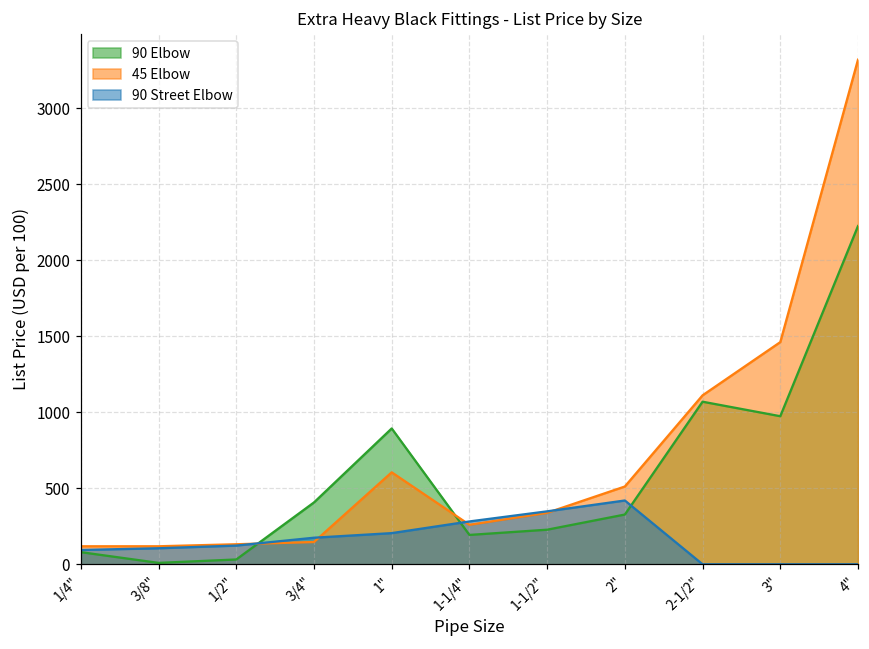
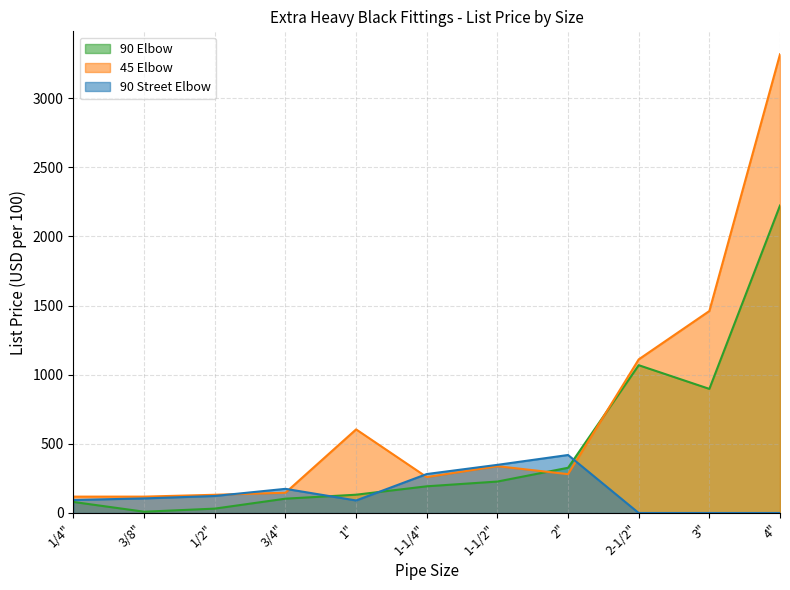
  {
    "90 Elbow": {
      "3/8\"": 10,
      "1/2\"": 30,
-     "3/4\"": 410,
-     "1\"": 890,
+     "3/4\"": 100,
+     "1\"": 130,
      "1-1/4\"": 190,
      "1-1/2\"": 230,
      "2\"": 330,
      "2-1/2\"": 1070,
-     "3\"": 970,
+     "3\"": 900,
      "4\"": 2220
    },
    "45 Elbow": {
      "1/4\"": 120,
      "3/4\"": 150,
      "1\"": 600,
      "1-1/4\"": 260,
-     "2\"": 510,
+     "2\"": 280,
      "2-1/2\"": 1110,
      "3\"": 1460,
      "4\"": 3320
    },
    "90 Street Elbow": {
      "3/4\"": 170,
-     "1\"": 200,
+     "1\"": 90,
      "1-1/4\"": 280,
      "2\"": 420,
      "2-1/2\"": 0,
      "3\"": 0,
      "4\"": 0
    }
  }
